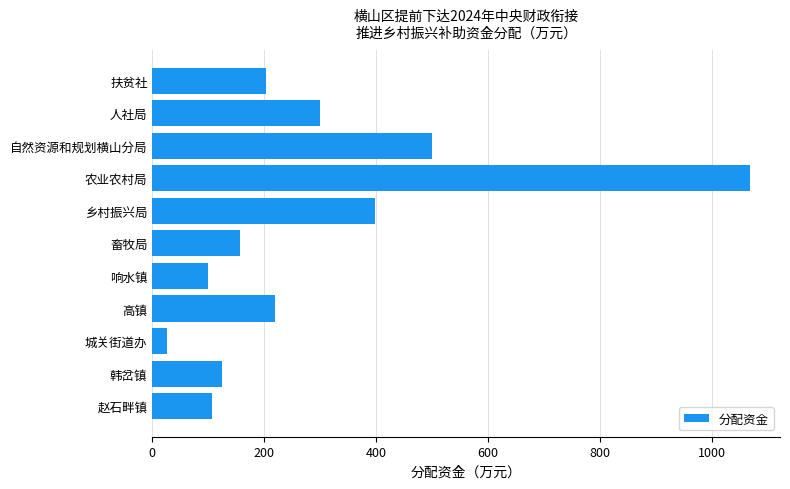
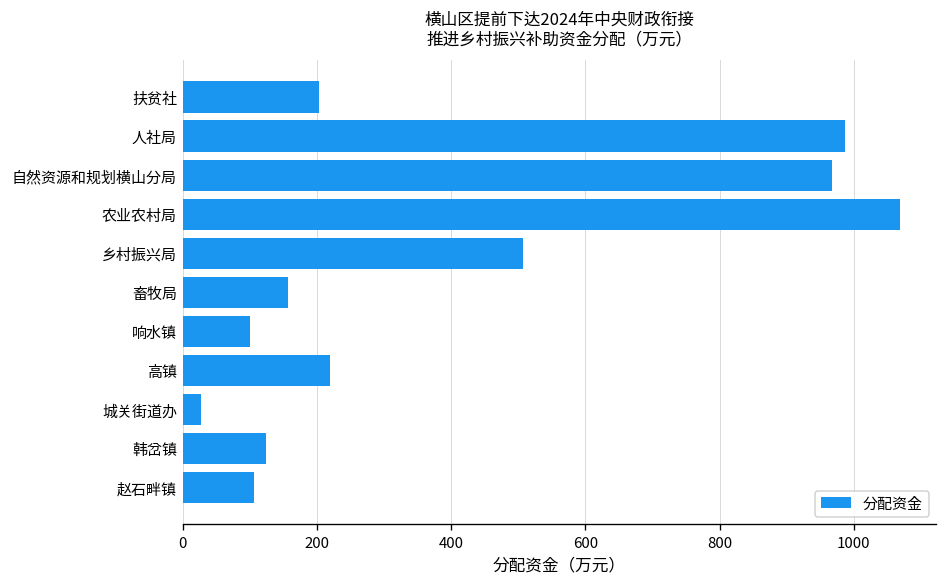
  {
    "扶贫社": 200,
-   "人社局": 300,
-   "自然资源和规划横山分局": 500,
+   "人社局": 990,
+   "自然资源和规划横山分局": 970,
    "农业农村局": 1070,
-   "乡村振兴局": 400,
+   "乡村振兴局": 510,
    "畜牧局": 160,
    "响水镇": 100,
    "高镇": 220,
    "城关街道办": 30,
    "韩岔镇": 120,
    "赵石畔镇": 110
  }
